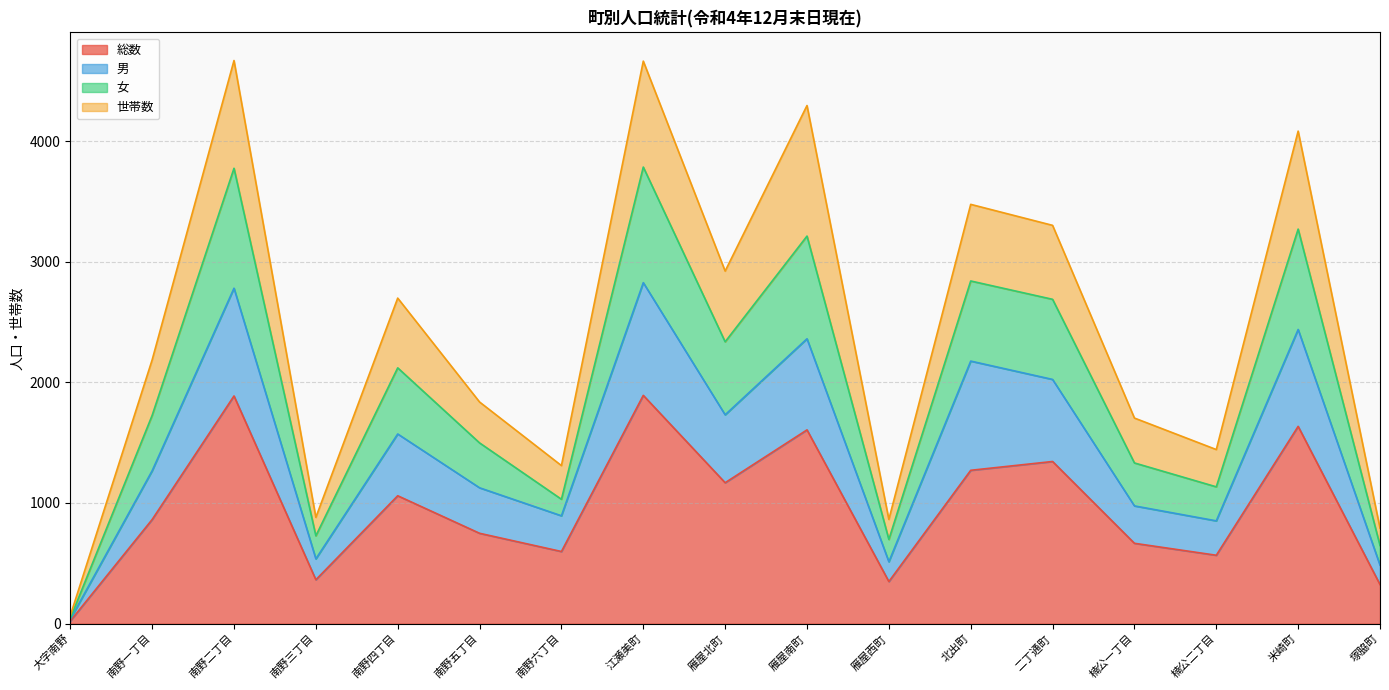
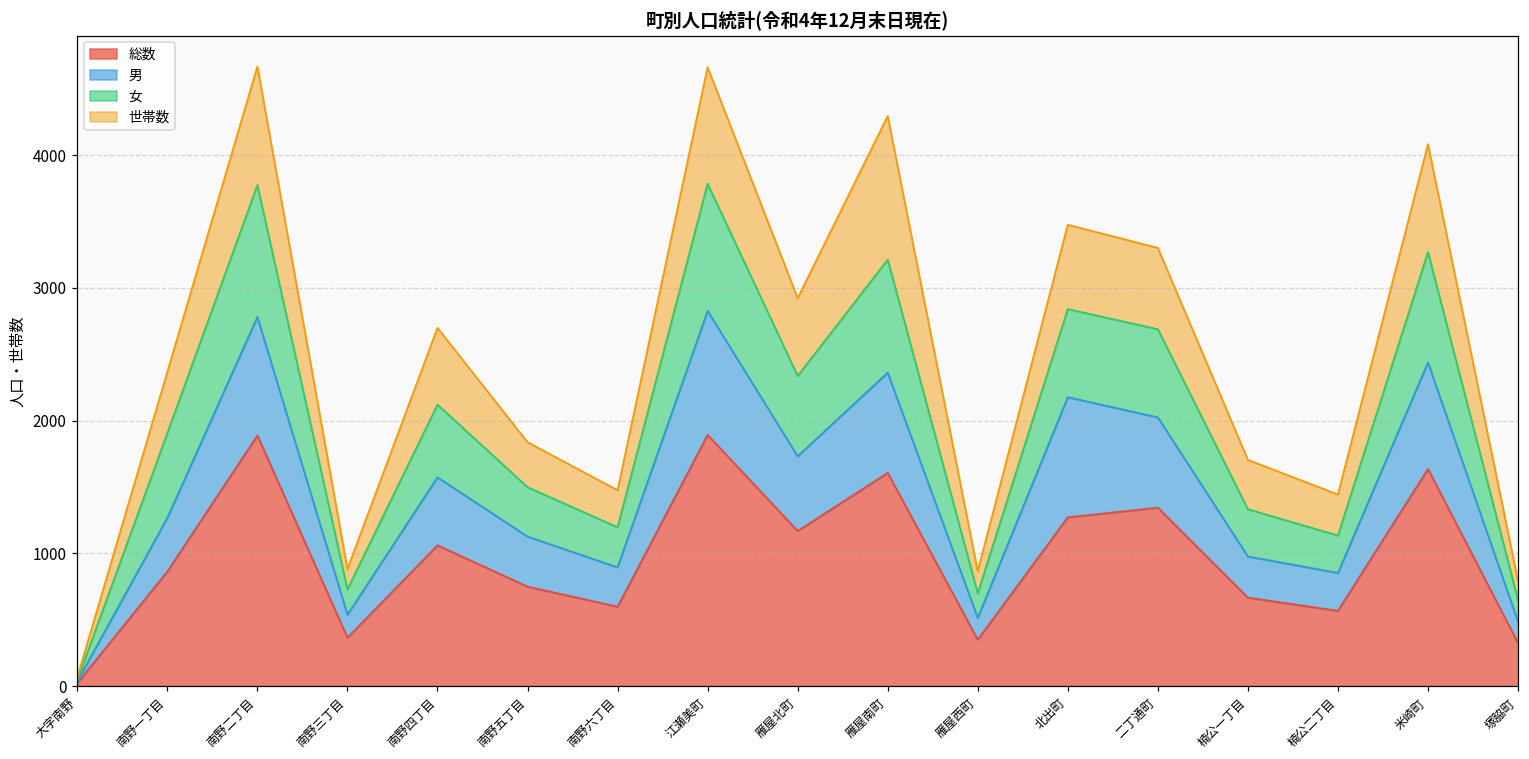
  {
    "総数": {
      "南野一丁目": 860,
      "南野二丁目": 1890,
      "南野三丁目": 360,
      "南野四丁目": 1060,
      "南野五丁目": 750,
      "南野六丁目": 600,
      "江瀬美町": 1890,
      "雁屋北町": 1170,
      "雁屋南町": 1610,
      "雁屋西町": 350,
      "北出町": 1270,
      "二丁通町": 1340,
      "楠公一丁目": 670,
      "楠公二丁目": 570,
      "米崎町": 1640,
      "塚脇町": 320
    },
    "男": {
      "南野一丁目": 400,
      "南野二丁目": 890,
      "南野三丁目": 170,
      "南野四丁目": 510,
      "南野五丁目": 380,
      "南野六丁目": 300,
      "江瀬美町": 930,
      "雁屋北町": 560,
      "雁屋南町": 760,
      "雁屋西町": 160,
      "北出町": 910,
      "二丁通町": 680,
      "楠公一丁目": 310,
      "楠公二丁目": 290,
      "米崎町": 800,
      "塚脇町": 160
    },
    "女": {
-     "南野一丁目": 460,
+     "南野一丁目": 640,
      "南野二丁目": 990,
      "南野三丁目": 190,
      "南野四丁目": 550,
      "南野五丁目": 370,
-     "南野六丁目": 140,
+     "南野六丁目": 300,
      "江瀬美町": 960,
      "雁屋北町": 610,
      "雁屋南町": 850,
      "雁屋西町": 190,
      "北出町": 660,
      "二丁通町": 660,
      "楠公一丁目": 360,
      "楠公二丁目": 280,
      "米崎町": 830,
      "塚脇町": 160
    },
    "世帯数": {
      "大字南野": 20,
      "南野一丁目": 460,
      "南野二丁目": 890,
      "南野三丁目": 150,
      "南野四丁目": 580,
      "南野五丁目": 340,
      "南野六丁目": 280,
      "江瀬美町": 880,
      "雁屋北町": 590,
      "雁屋南町": 1080,
      "雁屋西町": 170,
      "北出町": 640,
      "二丁通町": 610,
      "楠公一丁目": 370,
      "楠公二丁目": 310,
      "米崎町": 810,
      "塚脇町": 140
    }
  }
